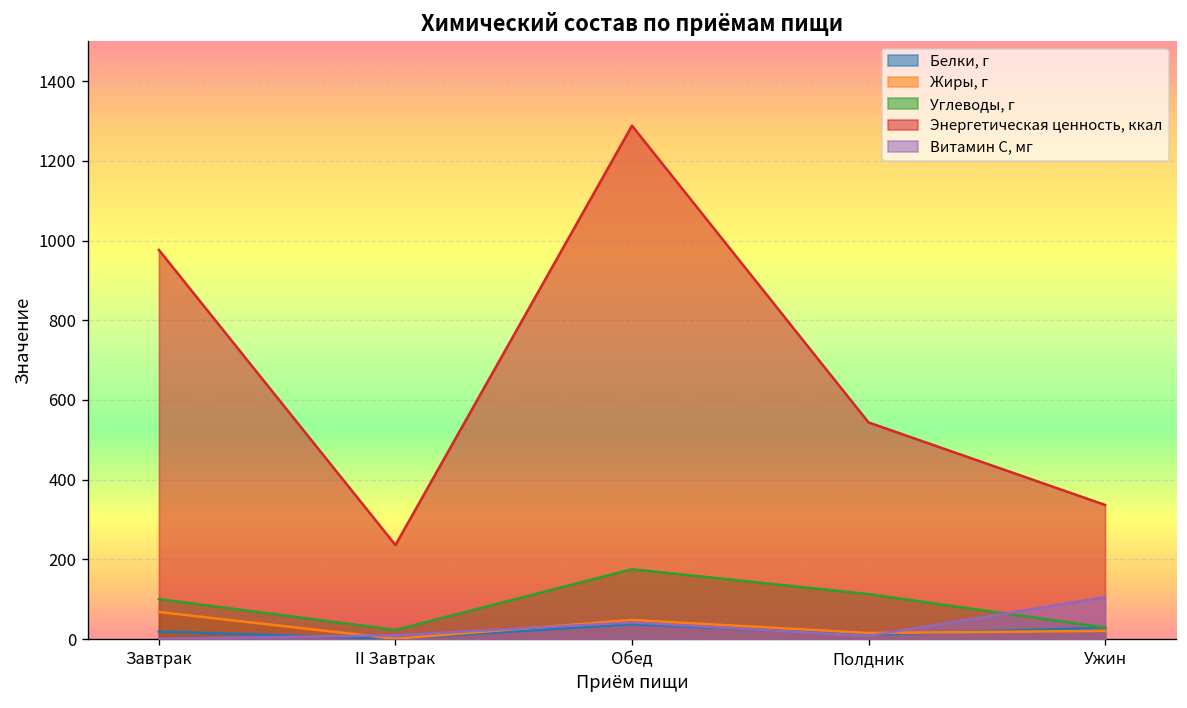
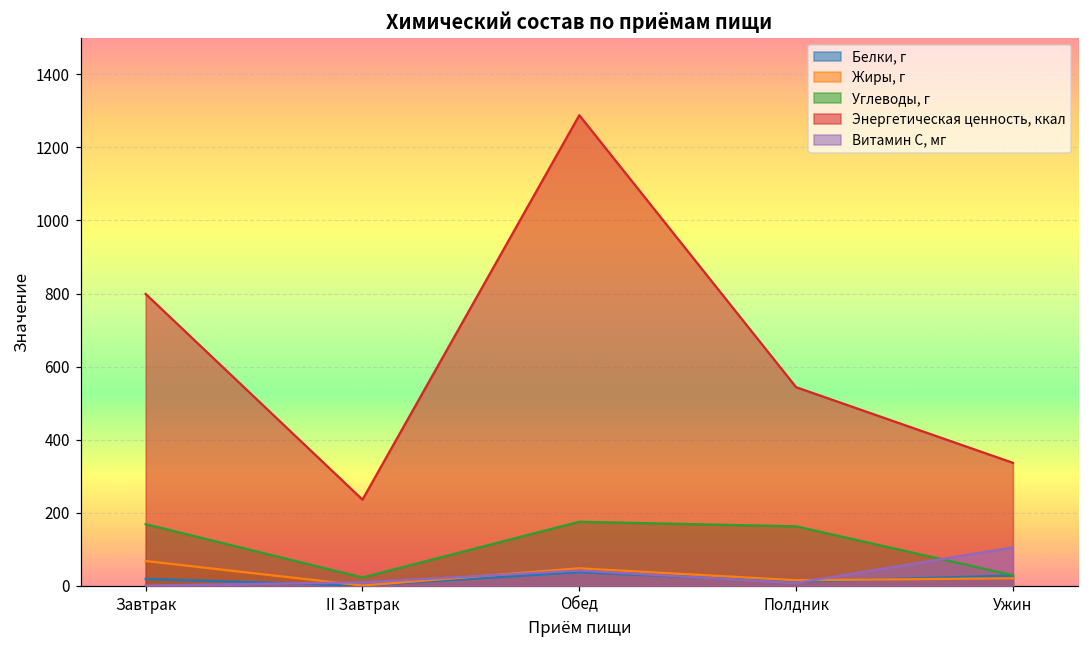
  {
    "Белки, г": {
      "Завтрак": 20
    },
    "Жиры, г": {
      "Завтрак": 70
    },
    "Углеводы, г": {
-     "Завтрак": 100,
+     "Завтрак": 170,
      "II Завтрак": 20,
      "Обед": 180,
-     "Полдник": 110
+     "Полдник": 160
    },
    "Энергетическая ценность, ккал": {
-     "Завтрак": 980,
+     "Завтрак": 800,
      "II Завтрак": 240,
      "Обед": 1290,
      "Полдник": 540,
      "Ужин": 340
    },
    "Витамин С, мг": {
      "Завтрак": 0,
      "II Завтрак": 10,
      "Ужин": 110
    }
  }
